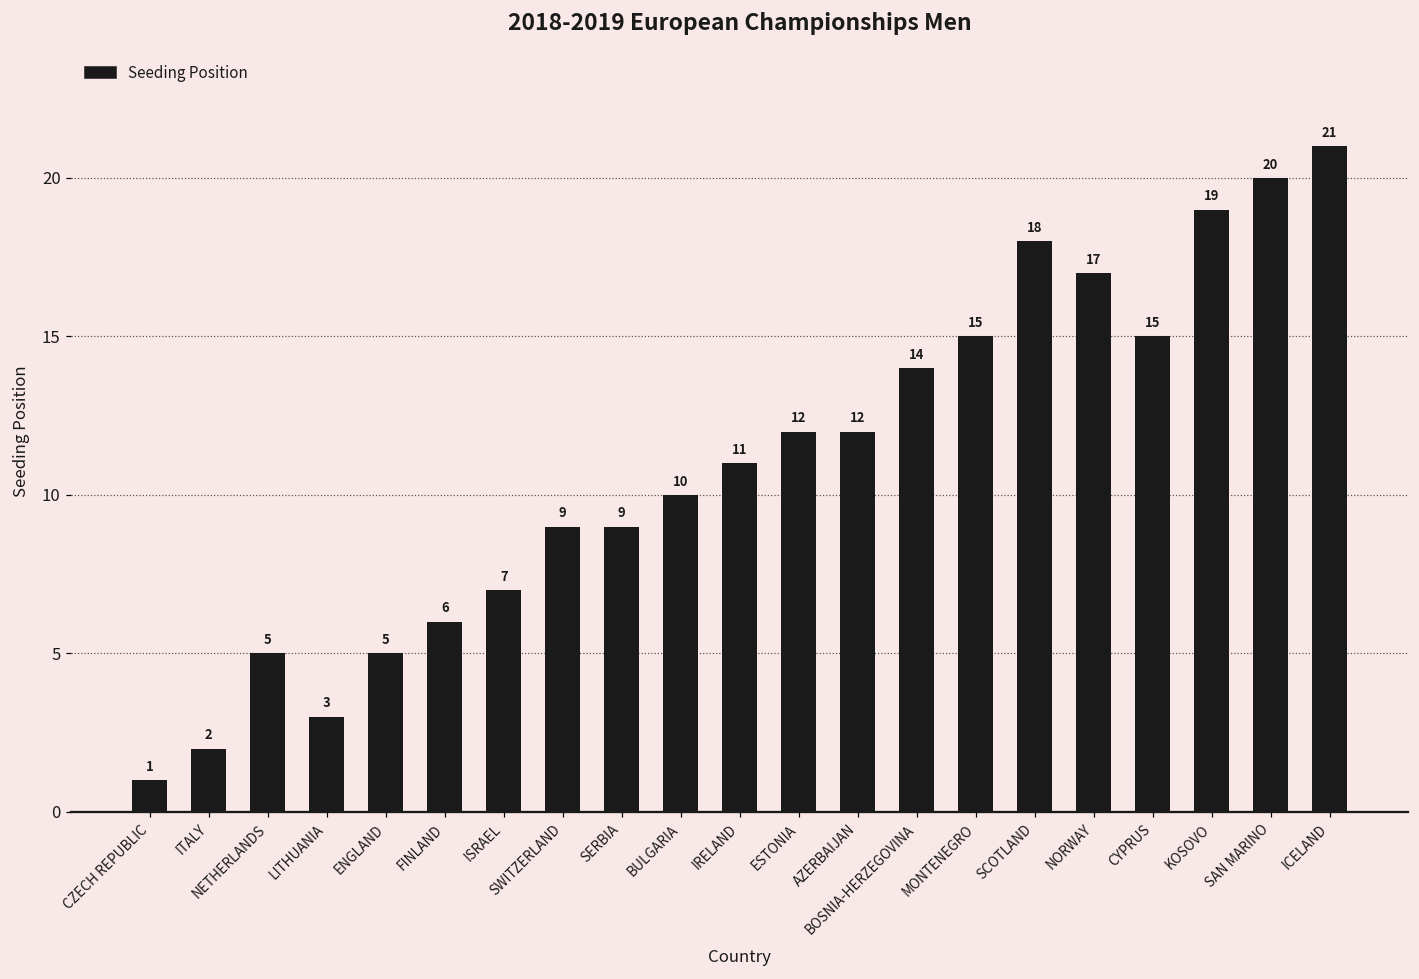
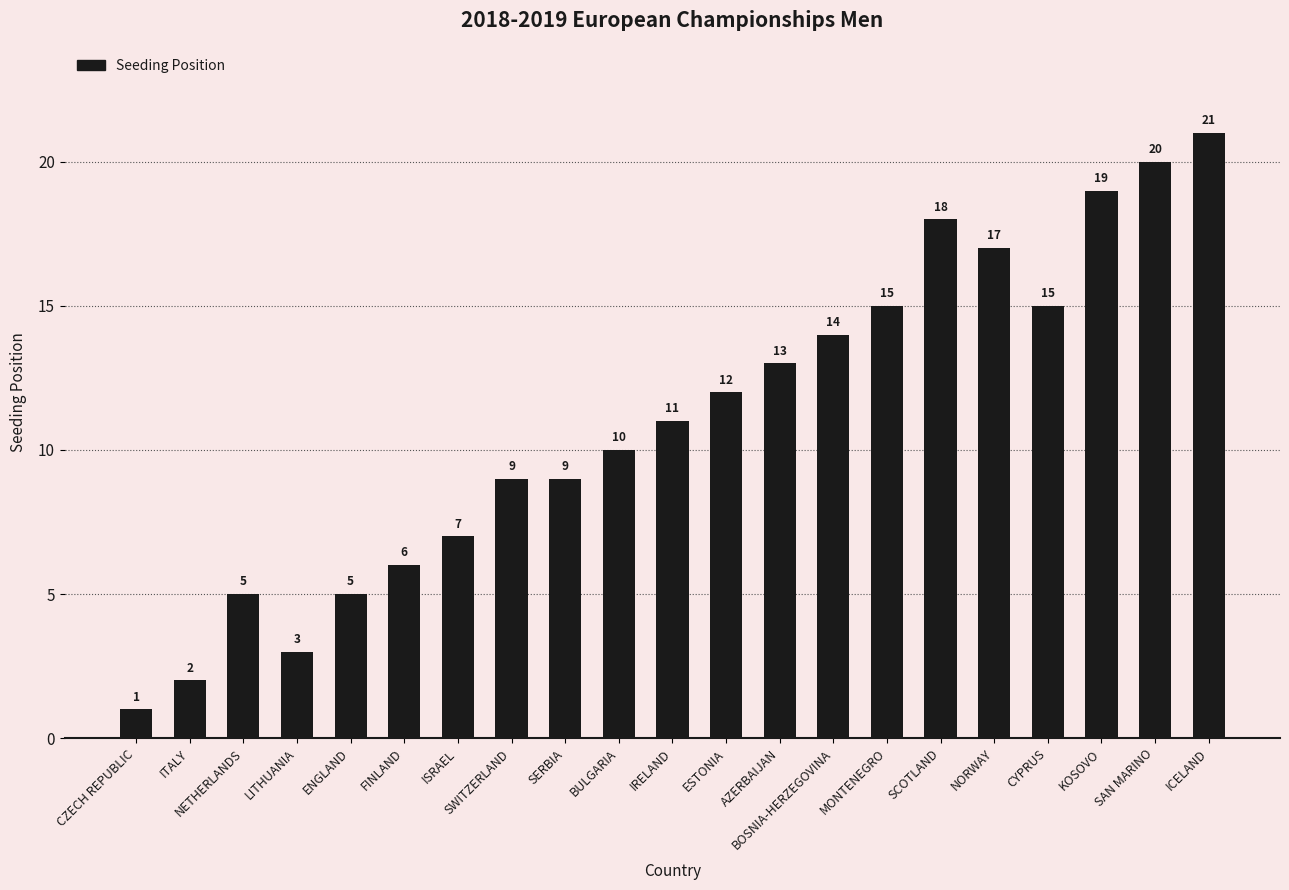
  {
    "CZECH REPUBLIC": 1,
    "ITALY": 2,
    "NETHERLANDS": 5,
    "LITHUANIA": 3,
    "ENGLAND": 5,
    "FINLAND": 6,
    "ISRAEL": 7,
    "SWITZERLAND": 9,
    "SERBIA": 9,
    "BULGARIA": 10,
    "IRELAND": 11,
    "ESTONIA": 12,
-   "AZERBAIJAN": 12,
+   "AZERBAIJAN": 13,
    "BOSNIA-HERZEGOVINA": 14,
    "MONTENEGRO": 15,
    "SCOTLAND": 18,
    "NORWAY": 17,
    "CYPRUS": 15,
    "KOSOVO": 19,
    "SAN MARINO": 20,
    "ICELAND": 21
  }
